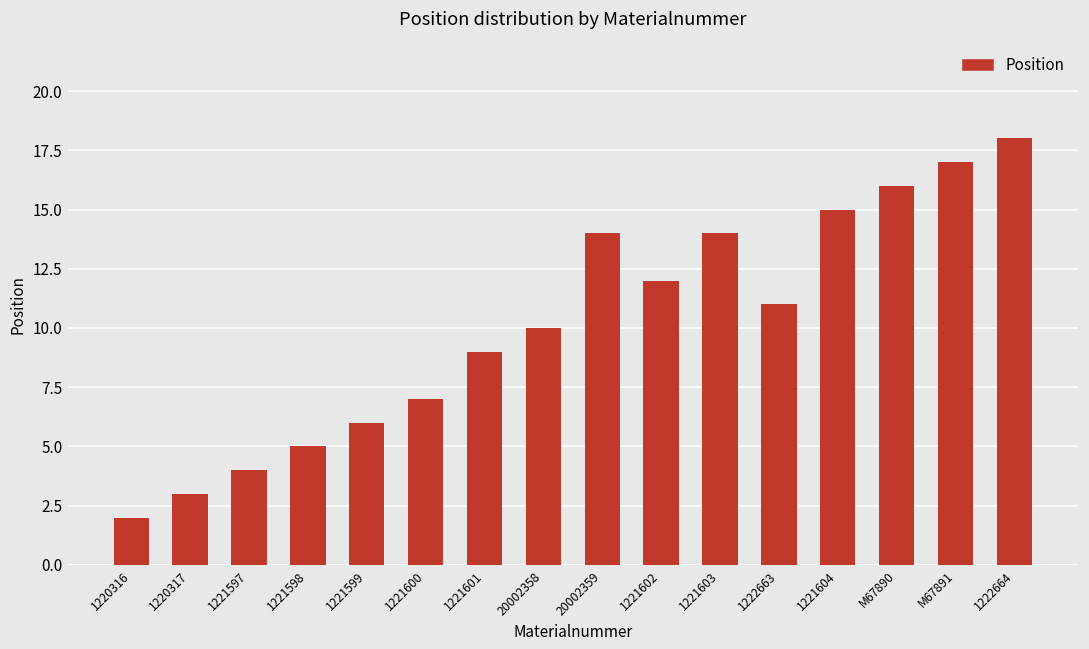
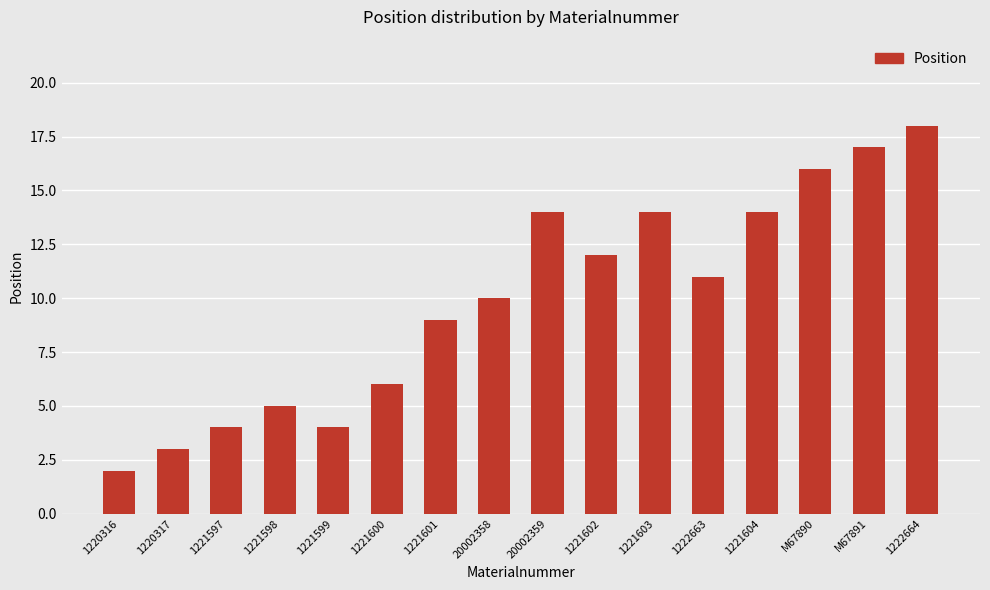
  {
    "1220316": 2,
    "1220317": 3,
    "1221597": 4,
    "1221598": 5,
-   "1221599": 6,
-   "1221600": 7,
+   "1221599": 4,
+   "1221600": 6,
    "1221601": 9,
    "20002358": 10,
    "20002359": 14,
    "1221602": 12,
    "1221603": 14,
    "1222663": 11,
-   "1221604": 15,
+   "1221604": 14,
    "M67890": 16,
    "M67891": 17,
    "1222664": 18
  }
